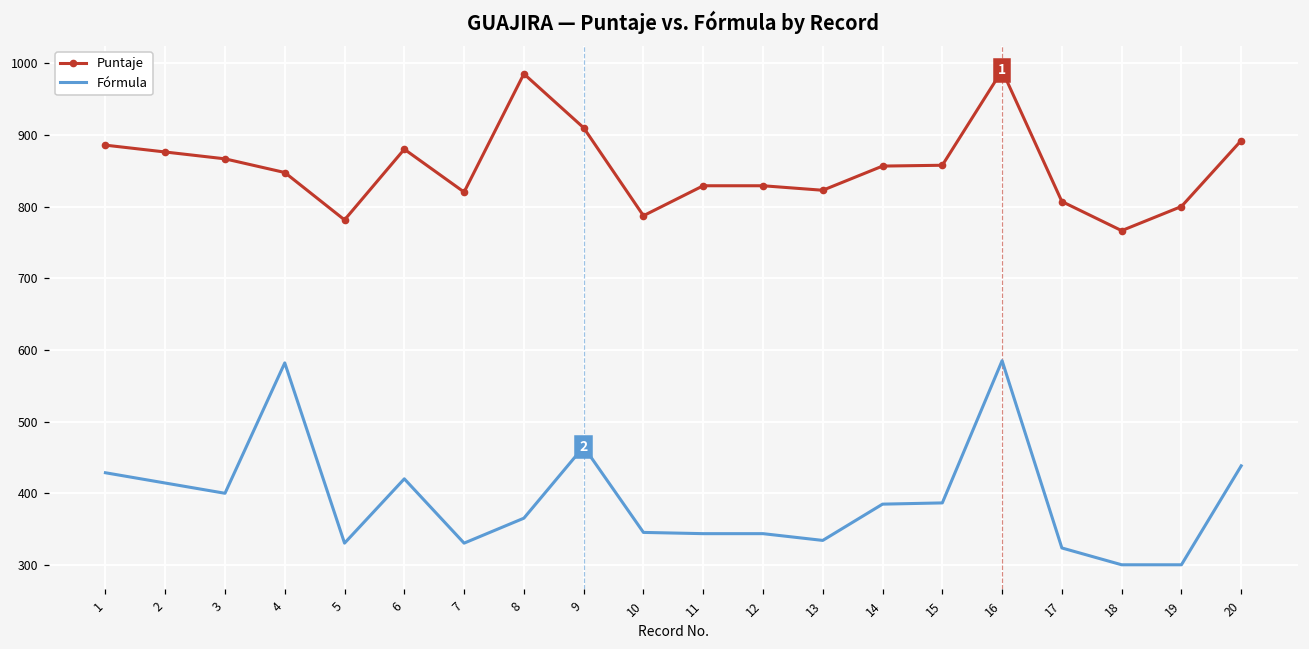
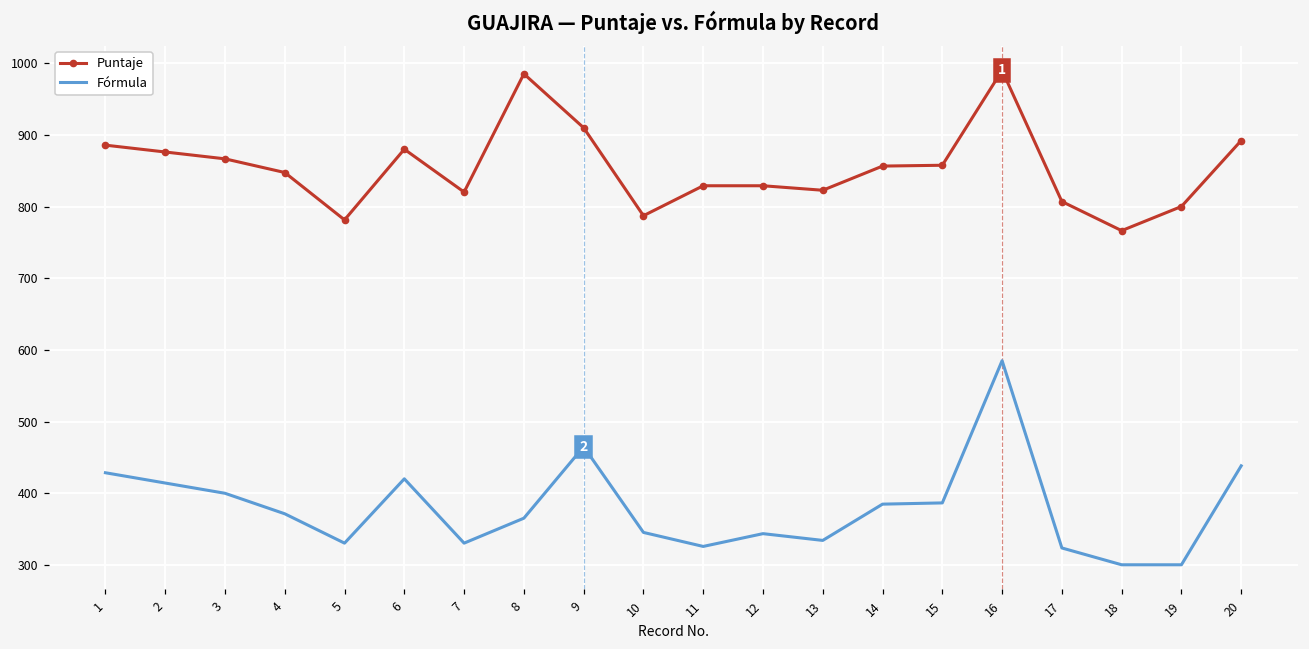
  {
    "Puntaje": {
      "1": 890,
      "2": 880,
      "3": 870,
      "4": 850,
      "5": 780,
      "6": 880,
      "7": 820,
      "8": 990,
      "9": 910,
      "10": 790,
      "11": 830,
      "12": 830,
      "13": 820,
      "14": 860,
      "15": 860,
      "17": 810,
      "18": 770,
      "19": 800,
      "20": 890
    },
    "Fórmula": {
      "1": 430,
      "2": 410,
      "3": 400,
-     "4": 580,
+     "4": 370,
      "5": 330,
      "6": 420,
      "7": 330,
      "8": 370,
      "10": 350,
-     "11": 340,
+     "11": 330,
      "12": 340,
      "13": 330,
      "14": 380,
      "15": 390,
      "16": 590,
      "17": 320,
      "18": 300,
      "19": 300,
      "20": 440
    }
  }
